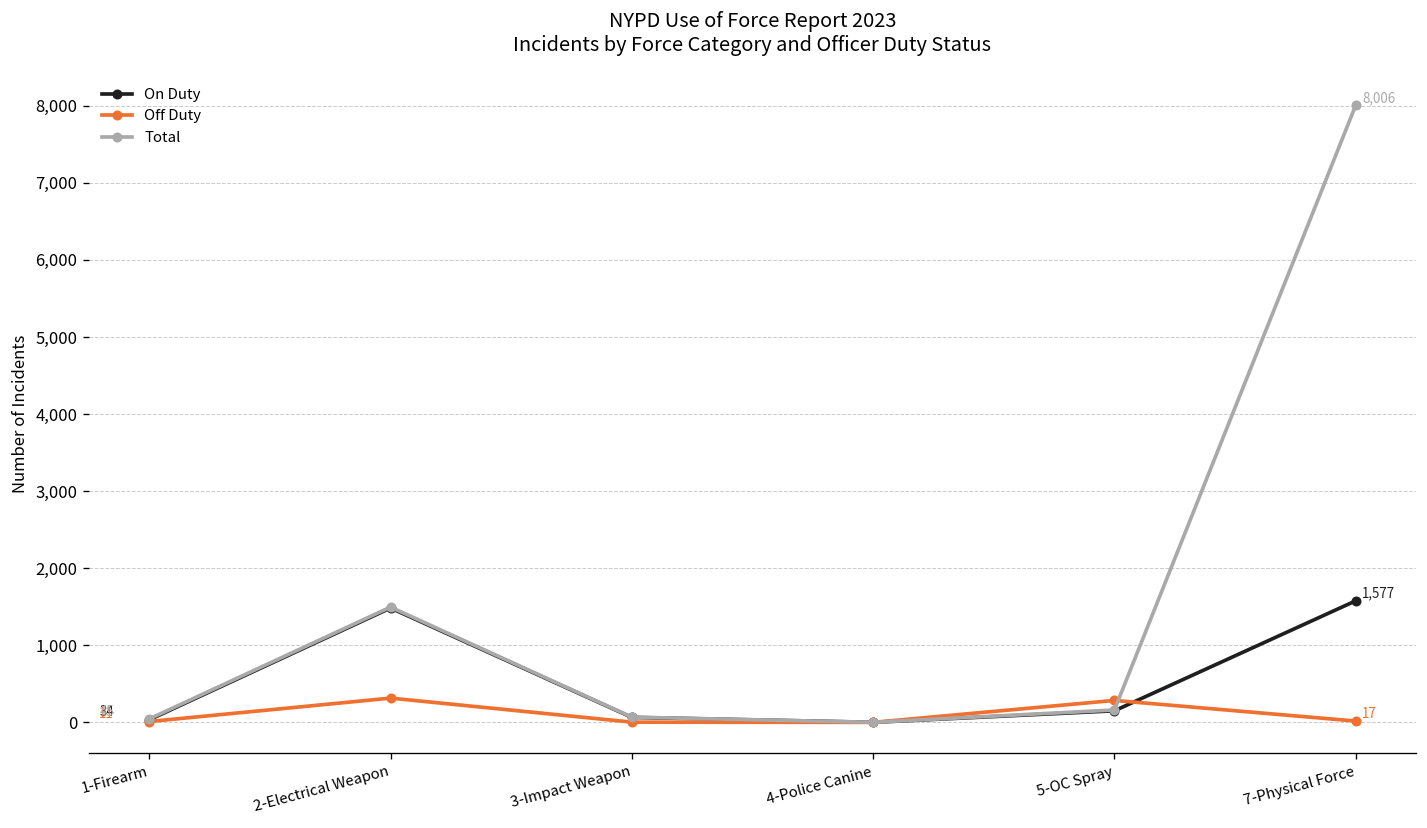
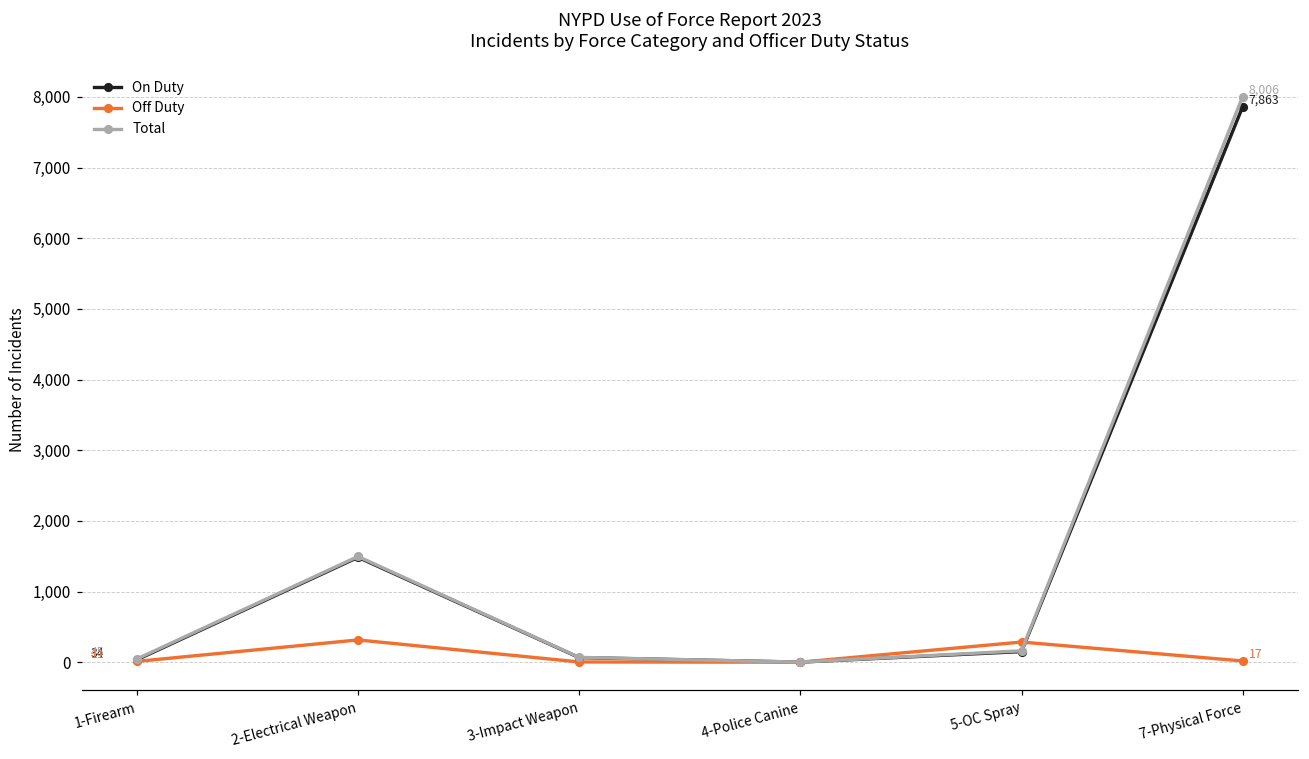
  {
    "On Duty": {
-     "7-Physical Force": "1,577"
+     "7-Physical Force": "7,863"
    },
    "Off Duty": {
      "7-Physical Force": "17"
    },
    "Total": {
      "7-Physical Force": "8,006"
    }
  }
